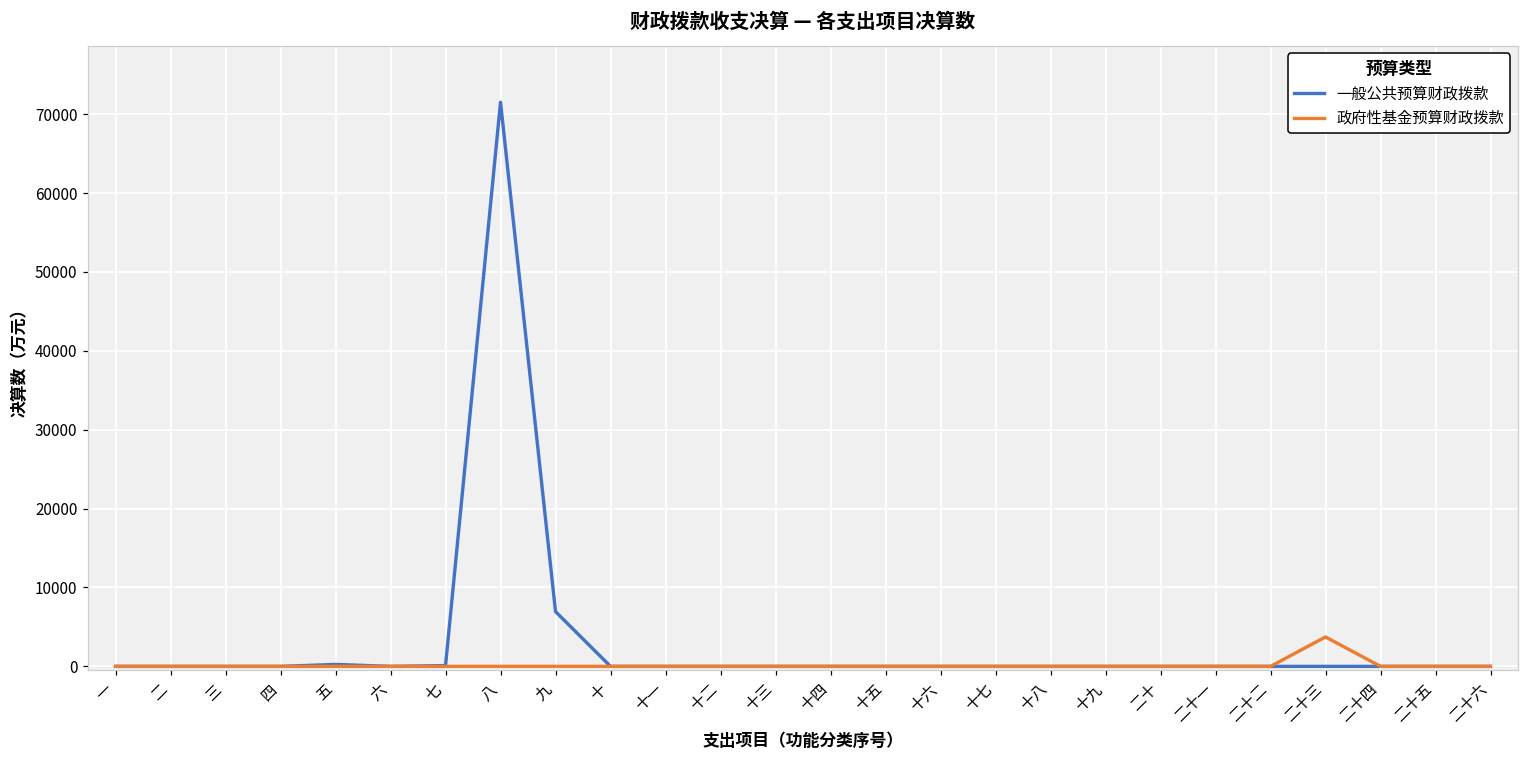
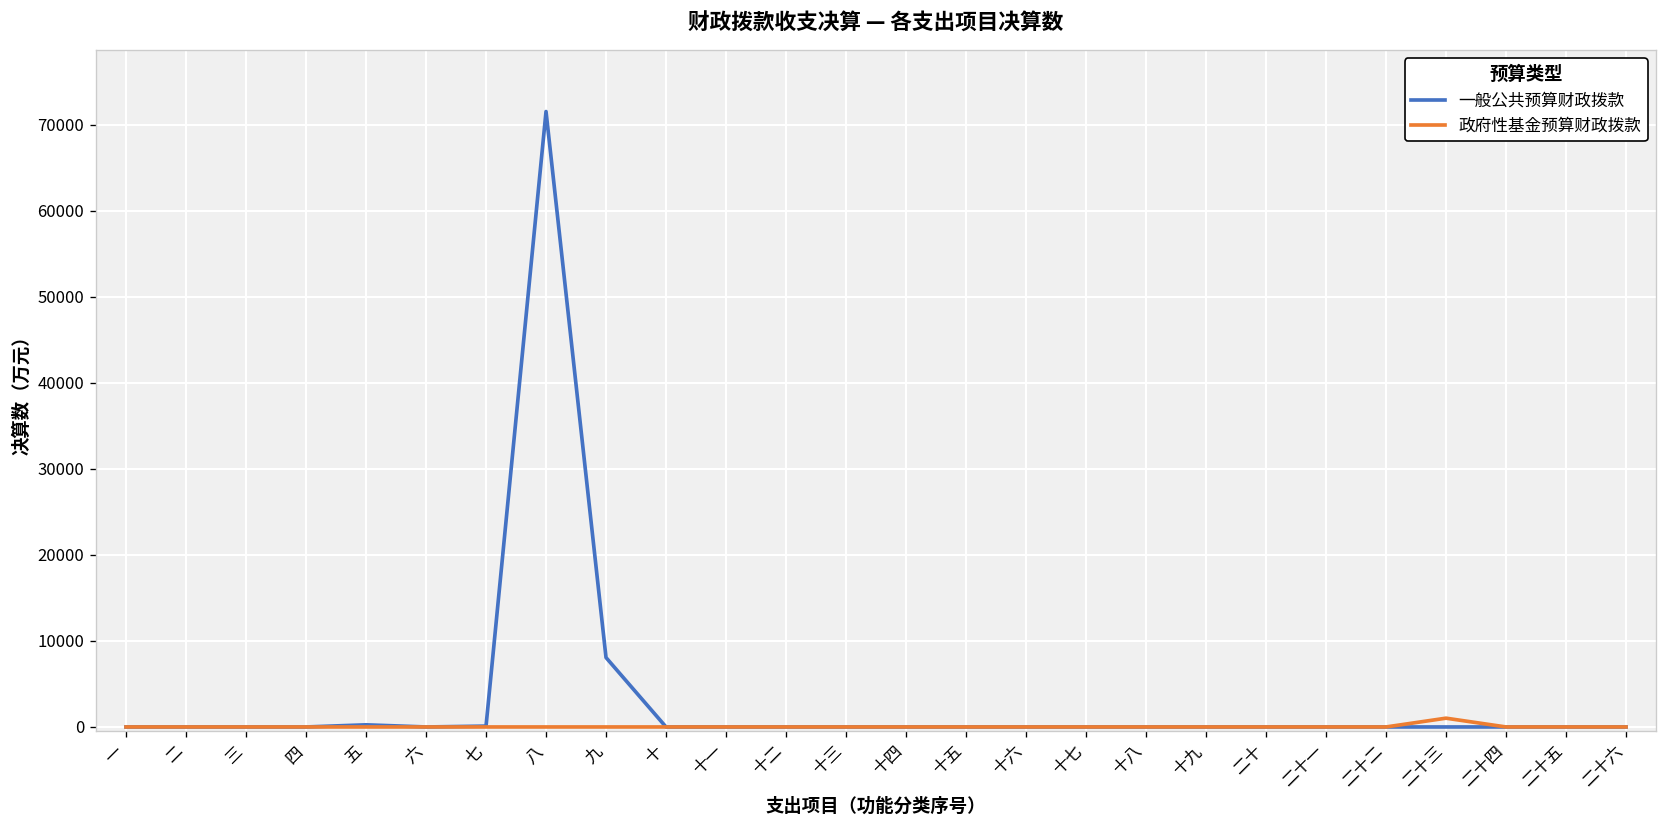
  {
    "一般公共预算财政拨款": {
      "八": 72000,
-     "九": 7000,
+     "九": 8000,
      "二十三": 0
    },
    "政府性基金预算财政拨款": {
      "八": 0,
      "九": 0,
-     "二十三": 4000
+     "二十三": 1000
    }
  }
